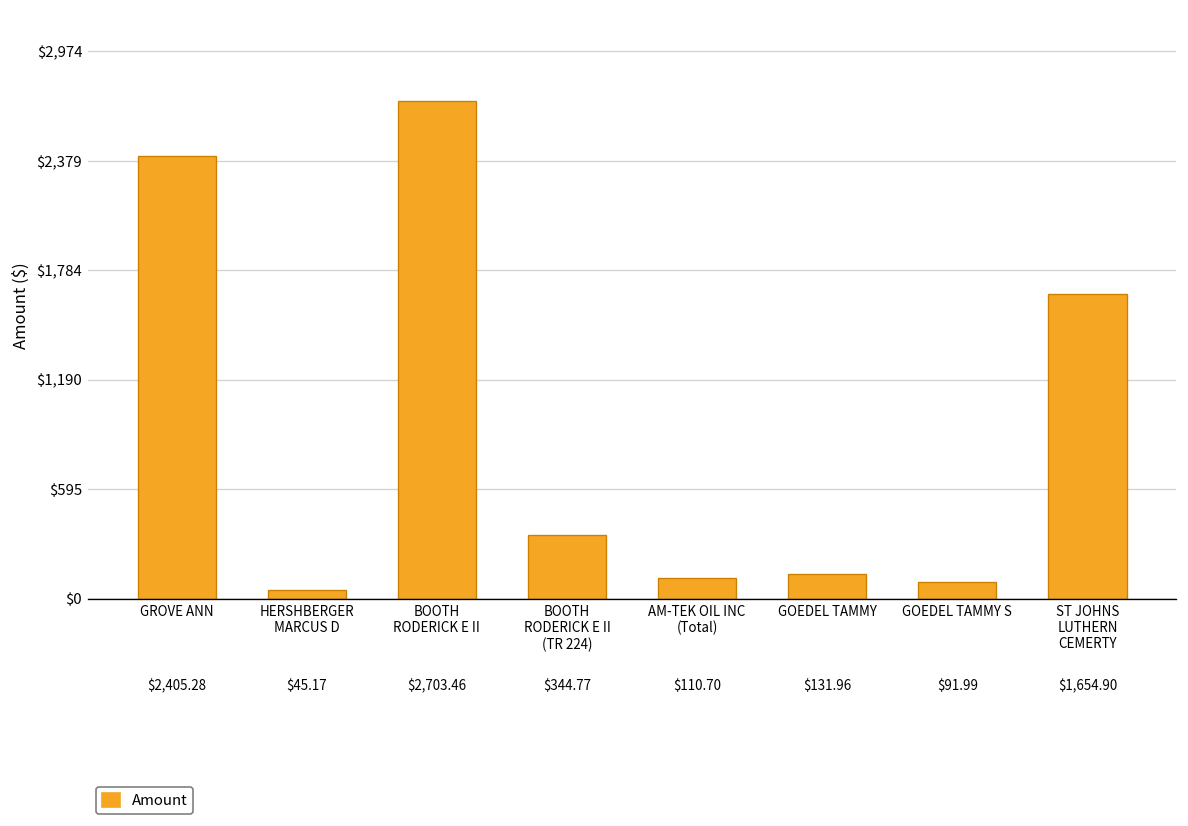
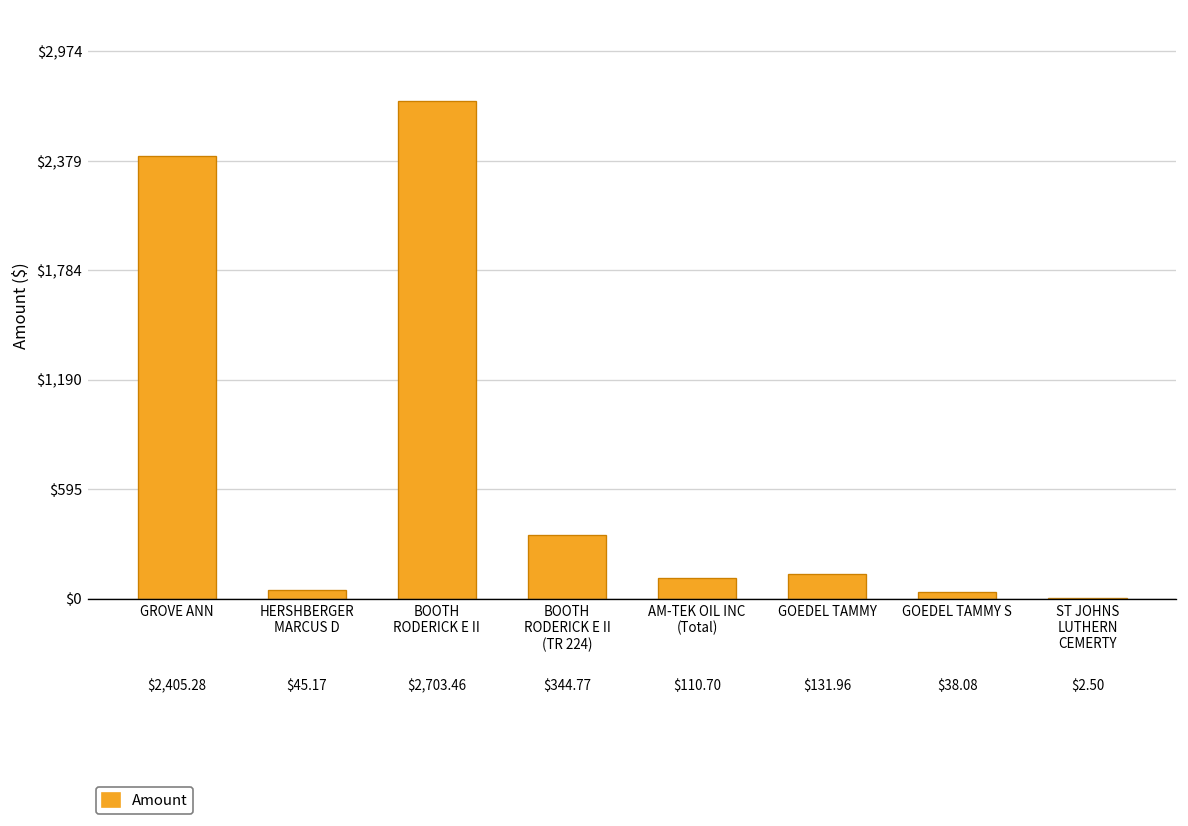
  {
-   "GOEDEL TAMMY S": "$91.99",
-   "ST JOHNS LUTHERN CEMERTY": "$1,654.90"
+   "GOEDEL TAMMY S": "$38.08",
+   "ST JOHNS LUTHERN CEMERTY": "$2.50"
  }
